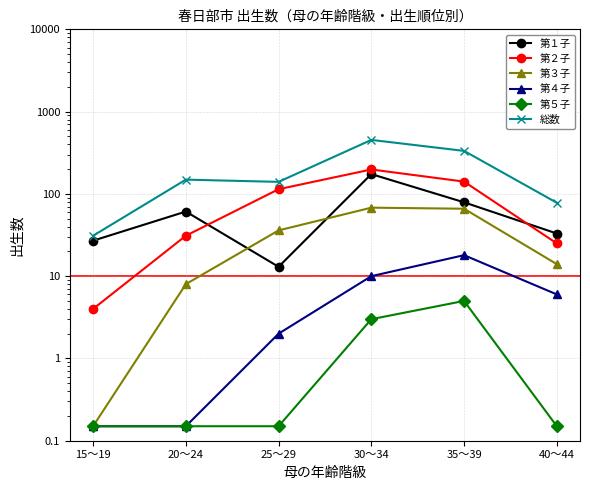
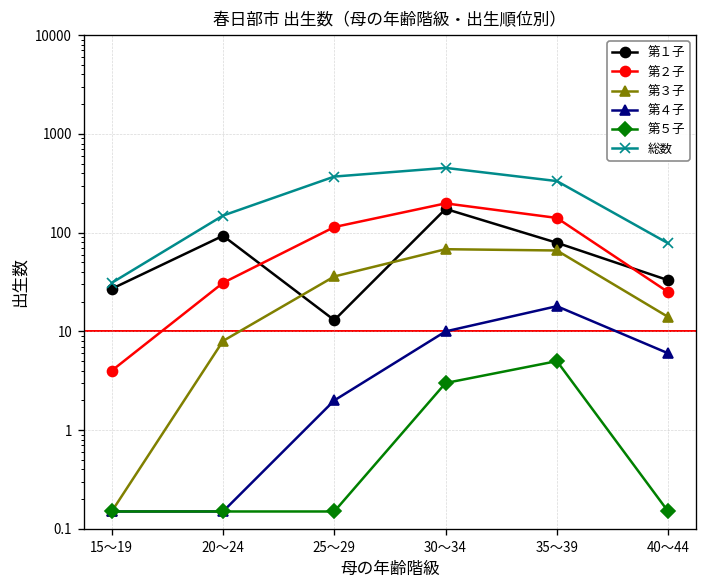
  {
    "第１子": {
      "15～19": 27,
-     "20～24": 60,
+     "20～24": 90,
      "25～29": 13,
      "30～34": 170,
      "35～39": 80,
      "40～44": 33
    },
    "第２子": {
      "15～19": 4,
      "20～24": 31,
      "25～29": 110,
      "30～34": 200,
      "35～39": 140,
      "40～44": 25
    },
    "第３子": {
      "20～24": 8,
      "25～29": 40,
      "30～34": 70,
      "35～39": 70,
      "40～44": 14
    },
    "第４子": {
      "25～29": 2,
      "30～34": 10,
      "35～39": 18,
      "40～44": 6
    },
    "第５子": {
      "25～29": 0.15,
      "30～34": 3,
      "35～39": 5,
      "40～44": 0.15
    },
    "総数": {
      "15～19": 31,
      "20～24": 150,
-     "25～29": 140,
+     "25～29": 400,
      "30～34": 500,
      "35～39": 330,
      "40～44": 80
    }
  }
